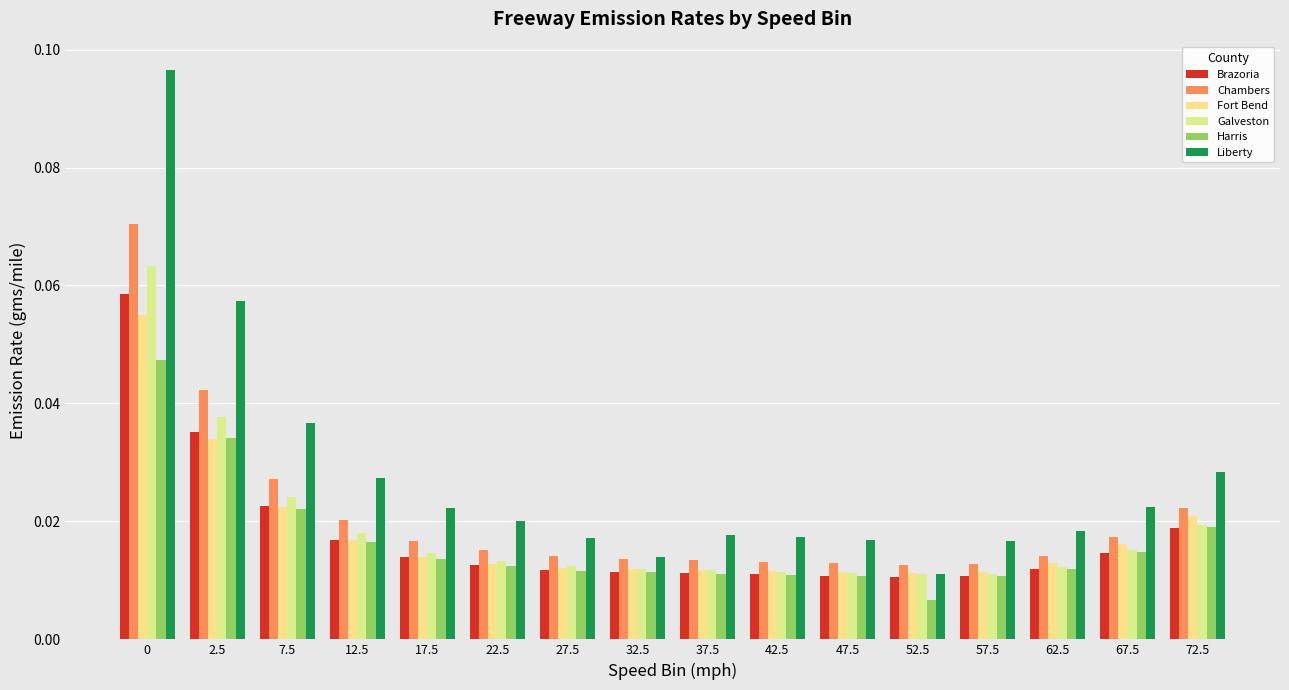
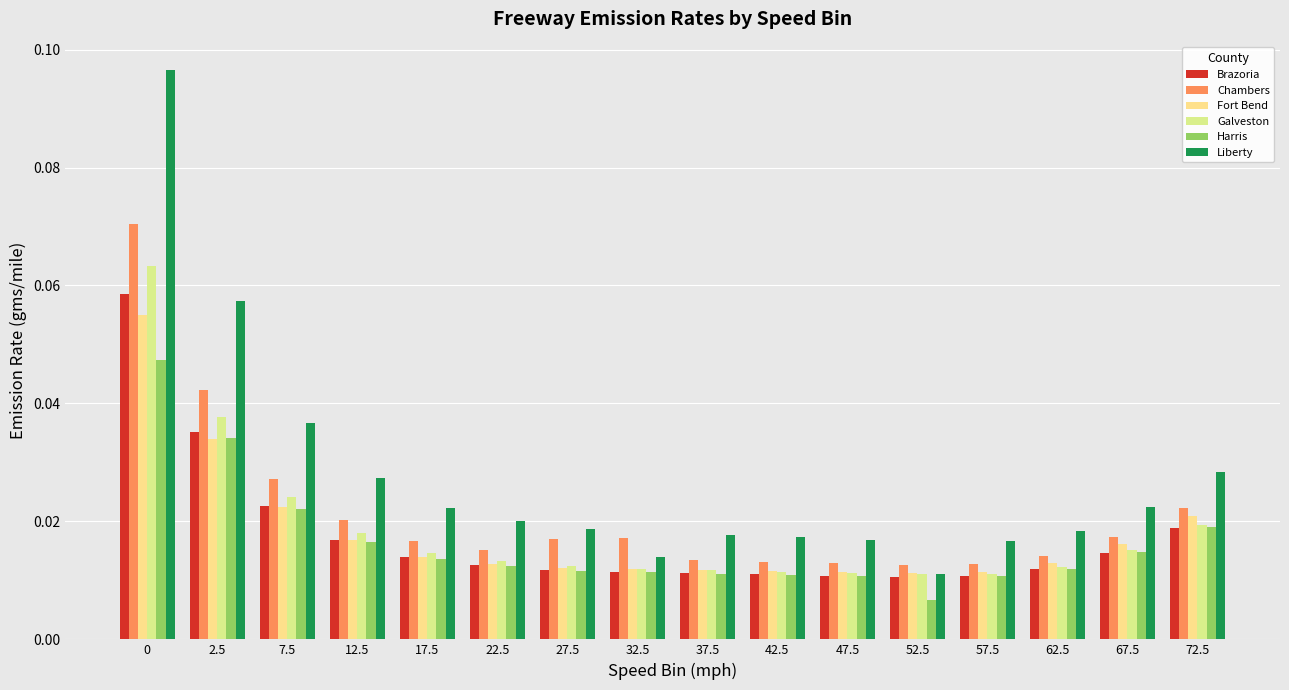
  {
    "Brazoria": {
      "0": 0.059,
      "2.5": 0.035,
      "7.5": 0.023,
      "12.5": 0.017,
      "17.5": 0.014,
      "22.5": 0.013,
      "27.5": 0.012,
      "32.5": 0.011,
      "37.5": 0.011,
      "42.5": 0.011,
      "47.5": 0.011,
      "52.5": 0.011,
      "57.5": 0.011,
      "62.5": 0.012,
      "67.5": 0.015,
      "72.5": 0.019
    },
    "Chambers": {
      "0": 0.070,
      "2.5": 0.042,
      "7.5": 0.027,
      "12.5": 0.020,
      "17.5": 0.017,
      "22.5": 0.015,
-     "27.5": 0.014,
-     "32.5": 0.014,
+     "27.5": 0.017,
+     "32.5": 0.017,
      "37.5": 0.013,
      "42.5": 0.013,
      "47.5": 0.013,
      "52.5": 0.013,
      "57.5": 0.013,
      "62.5": 0.014,
      "67.5": 0.017,
      "72.5": 0.022
    },
    "Harris": {
      "0": 0.047,
      "2.5": 0.034,
      "7.5": 0.022,
      "12.5": 0.017,
      "17.5": 0.014,
      "22.5": 0.012,
      "27.5": 0.012,
      "32.5": 0.011,
      "37.5": 0.011,
      "42.5": 0.011,
      "47.5": 0.011,
      "52.5": 0.007,
      "57.5": 0.011,
      "62.5": 0.012,
      "67.5": 0.015,
      "72.5": 0.019
    },
    "Liberty": {
      "0": 0.097,
      "2.5": 0.057,
      "7.5": 0.037,
      "12.5": 0.027,
      "17.5": 0.022,
      "22.5": 0.020,
-     "27.5": 0.017,
+     "27.5": 0.019,
      "32.5": 0.014,
      "37.5": 0.018,
      "42.5": 0.017,
      "47.5": 0.017,
      "52.5": 0.011,
      "57.5": 0.017,
      "62.5": 0.018,
      "67.5": 0.022,
      "72.5": 0.028
    }
  }
